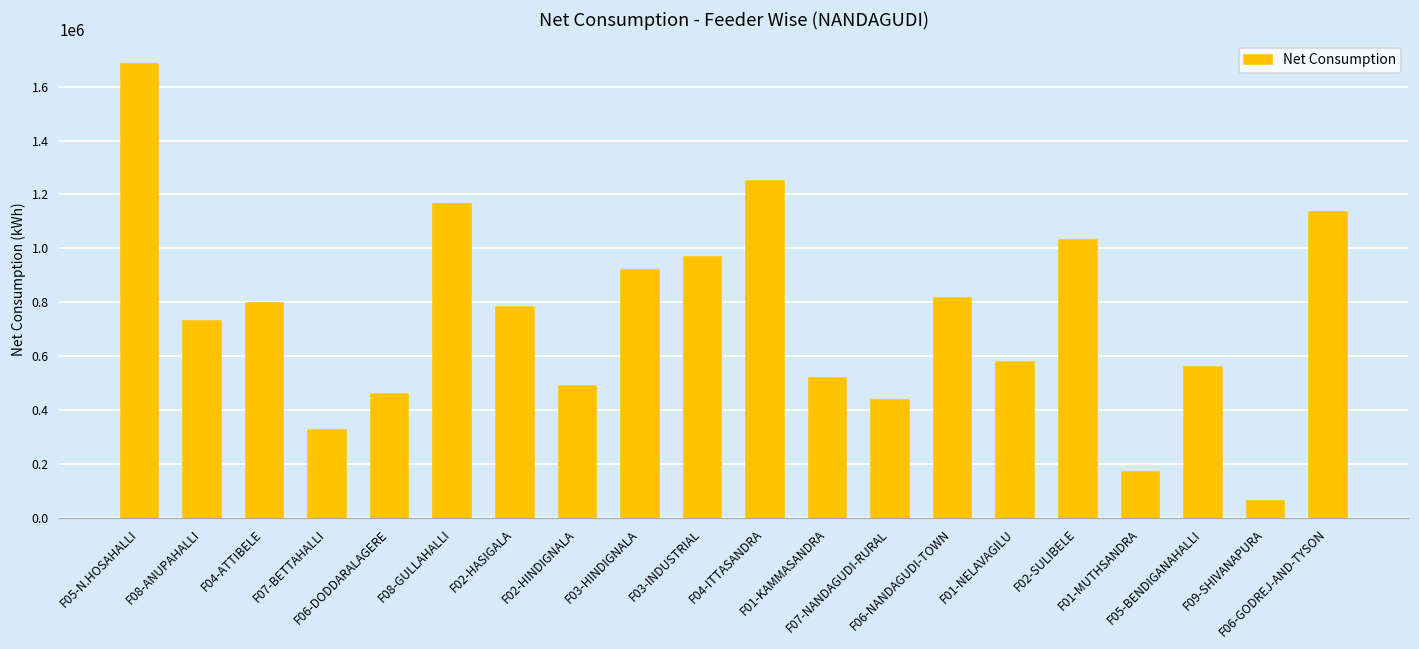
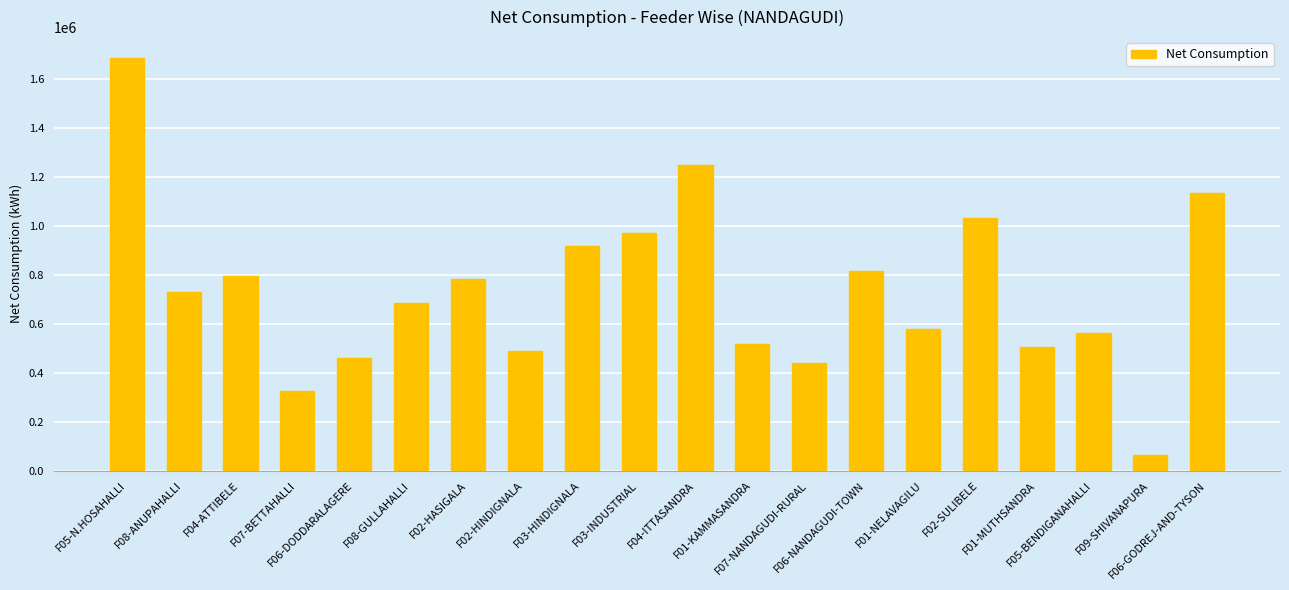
  {
    "F05-N.HOSAHALLI": 1690000,
    "F08-ANUPAHALLI": 730000,
    "F04-ATTIBELE": 800000,
    "F07-BETTAHALLI": 320000,
    "F06-DODDARALAGERE": 460000,
-   "F08-GULLAHALLI": 1160000,
+   "F08-GULLAHALLI": 690000,
    "F02-HASIGALA": 780000,
    "F02-HINDIGNALA": 490000,
    "F03-HINDIGNALA": 920000,
    "F03-INDUSTRIAL": 970000,
    "F04-ITTASANDRA": 1250000,
    "F01-KAMMASANDRA": 520000,
    "F07-NANDAGUDI-RURAL": 440000,
    "F06-NANDAGUDI-TOWN": 820000,
    "F01-NELAVAGILU": 580000,
    "F02-SULIBELE": 1030000,
-   "F01-MUTHSANDRA": 170000,
+   "F01-MUTHSANDRA": 510000,
    "F05-BENDIGANAHALLI": 560000,
    "F09-SHIVANAPURA": 60000,
    "F06-GODREJ-AND-TYSON": 1130000
  }
